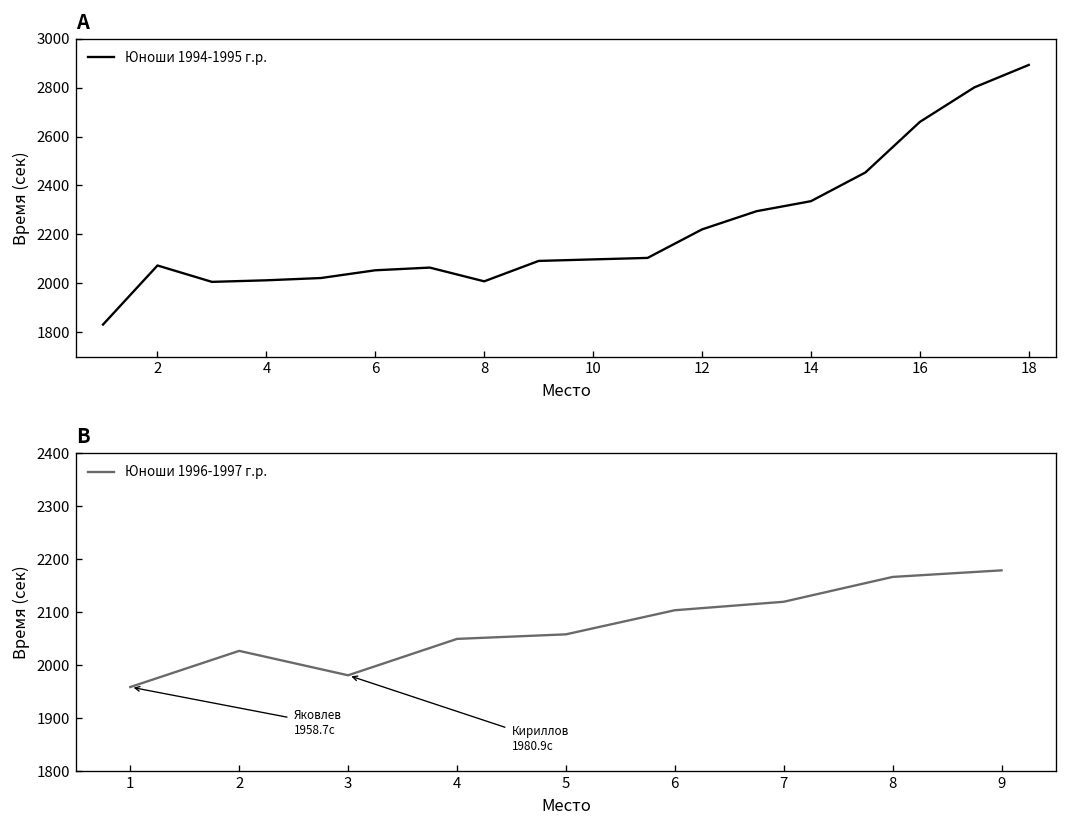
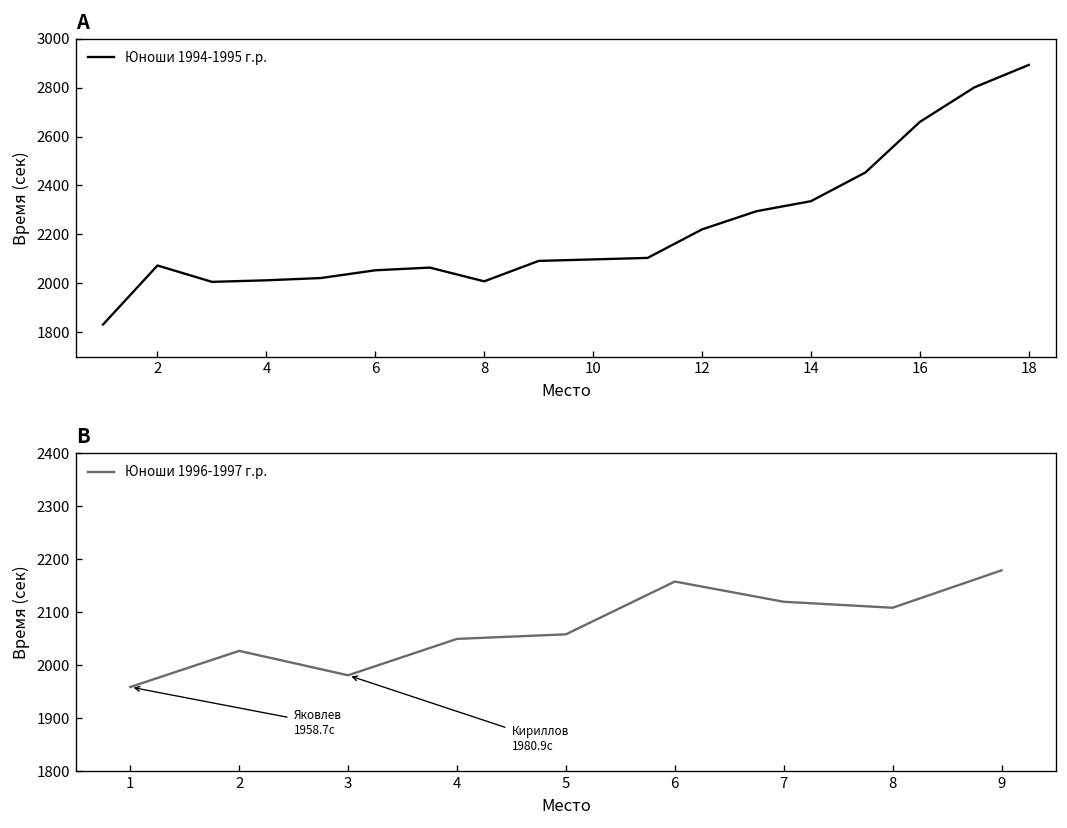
  {
    "A": {
      "2": 2070,
      "4": 2010,
      "6": 2050,
      "8": 2010,
      "10": 2100,
      "12": 2220,
      "14": 2340,
      "16": 2660,
      "18": 2890
    },
    "B": {
      "2": 2030,
      "4": 2050,
      "5": 2060,
-     "6": 2100,
+     "6": 2160,
      "7": 2120,
-     "8": 2170,
+     "8": 2110,
      "9": 2180
    }
  }
